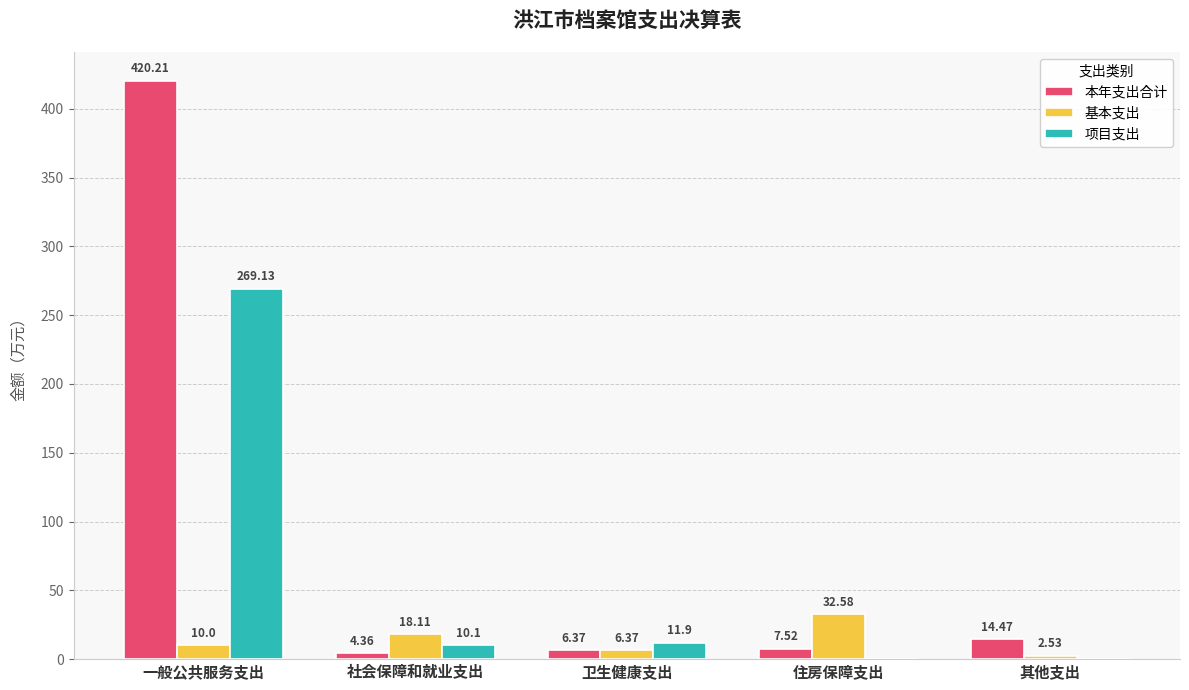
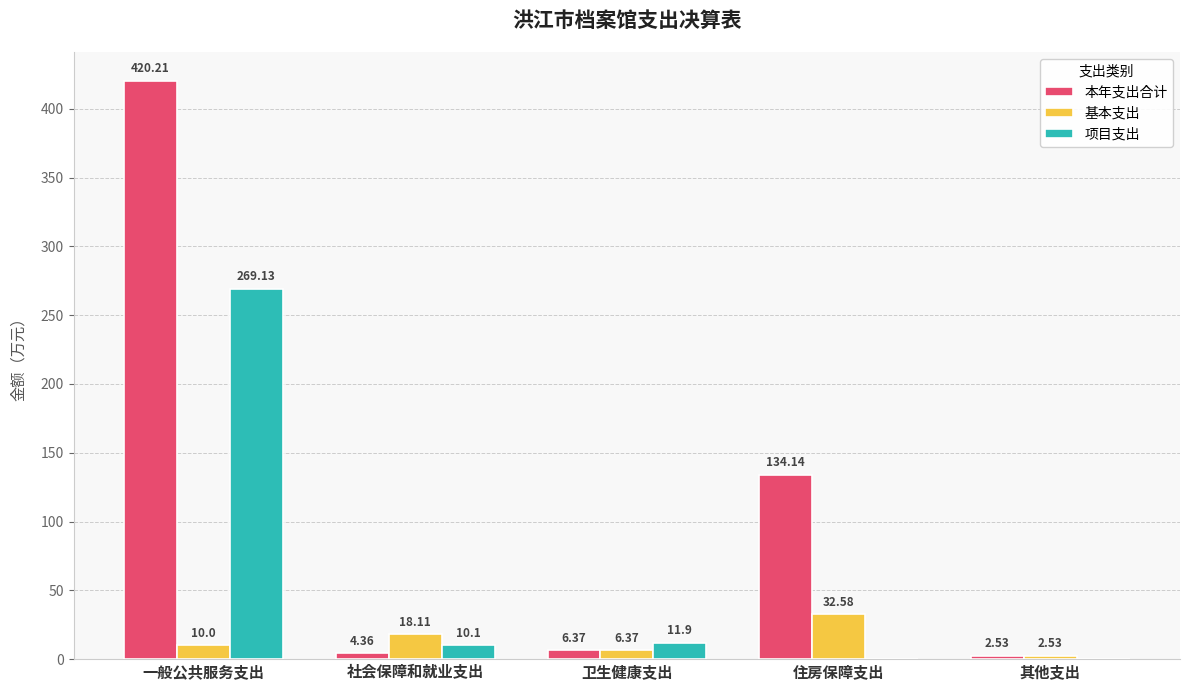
  {
    "本年支出合计": {
      "一般公共服务支出": 420.21,
      "社会保障和就业支出": 4.36,
      "卫生健康支出": 6.37,
-     "住房保障支出": 7.52,
-     "其他支出": 14.47
+     "住房保障支出": 134.14,
+     "其他支出": 2.53
    },
    "基本支出": {
      "一般公共服务支出": 10.0,
      "社会保障和就业支出": 18.11,
      "卫生健康支出": 6.37,
      "住房保障支出": 32.58,
      "其他支出": 2.53
    },
    "项目支出": {
      "一般公共服务支出": 269.13,
      "社会保障和就业支出": 10.1,
      "卫生健康支出": 11.9
    }
  }
